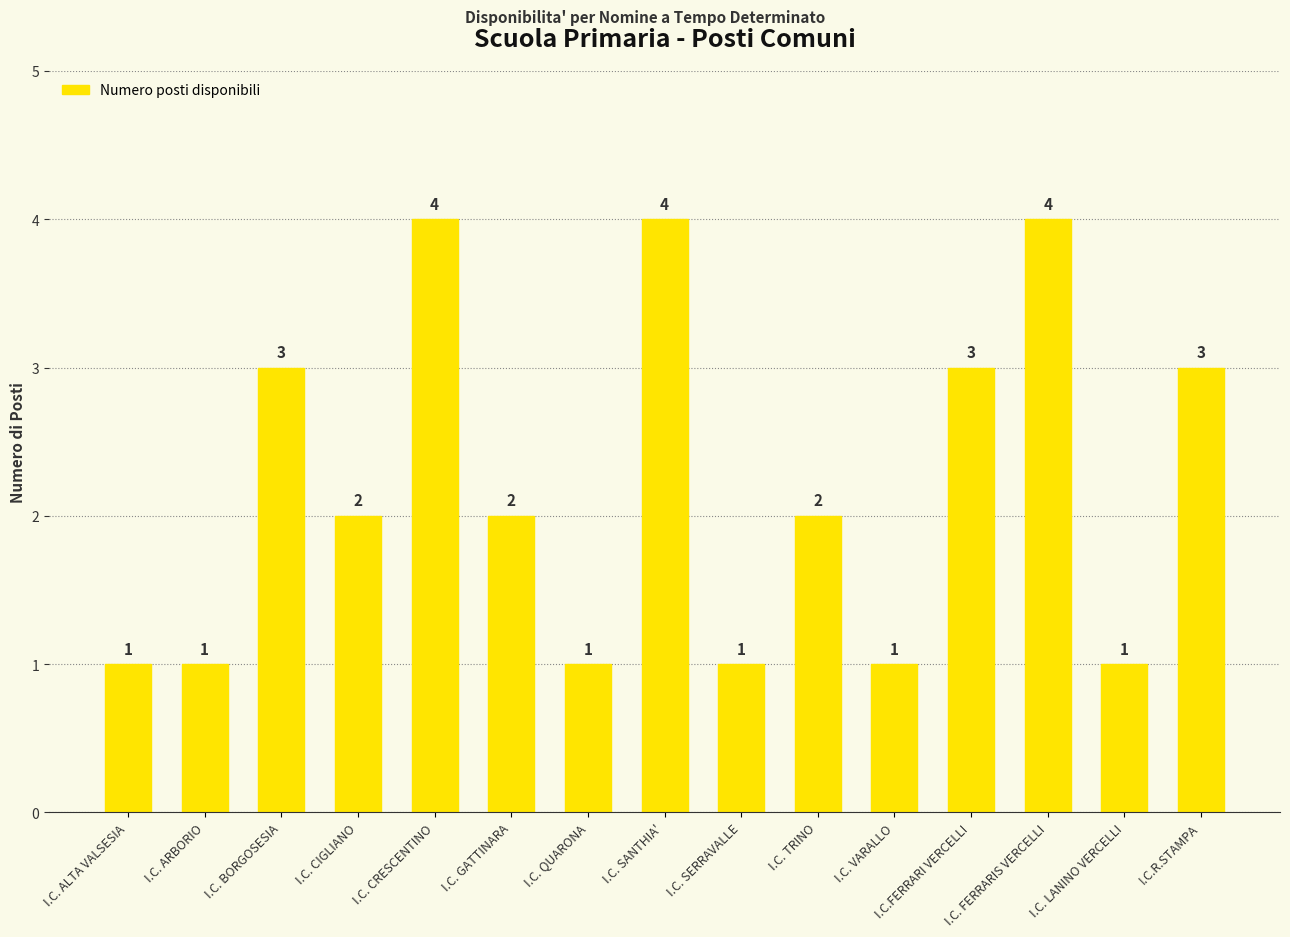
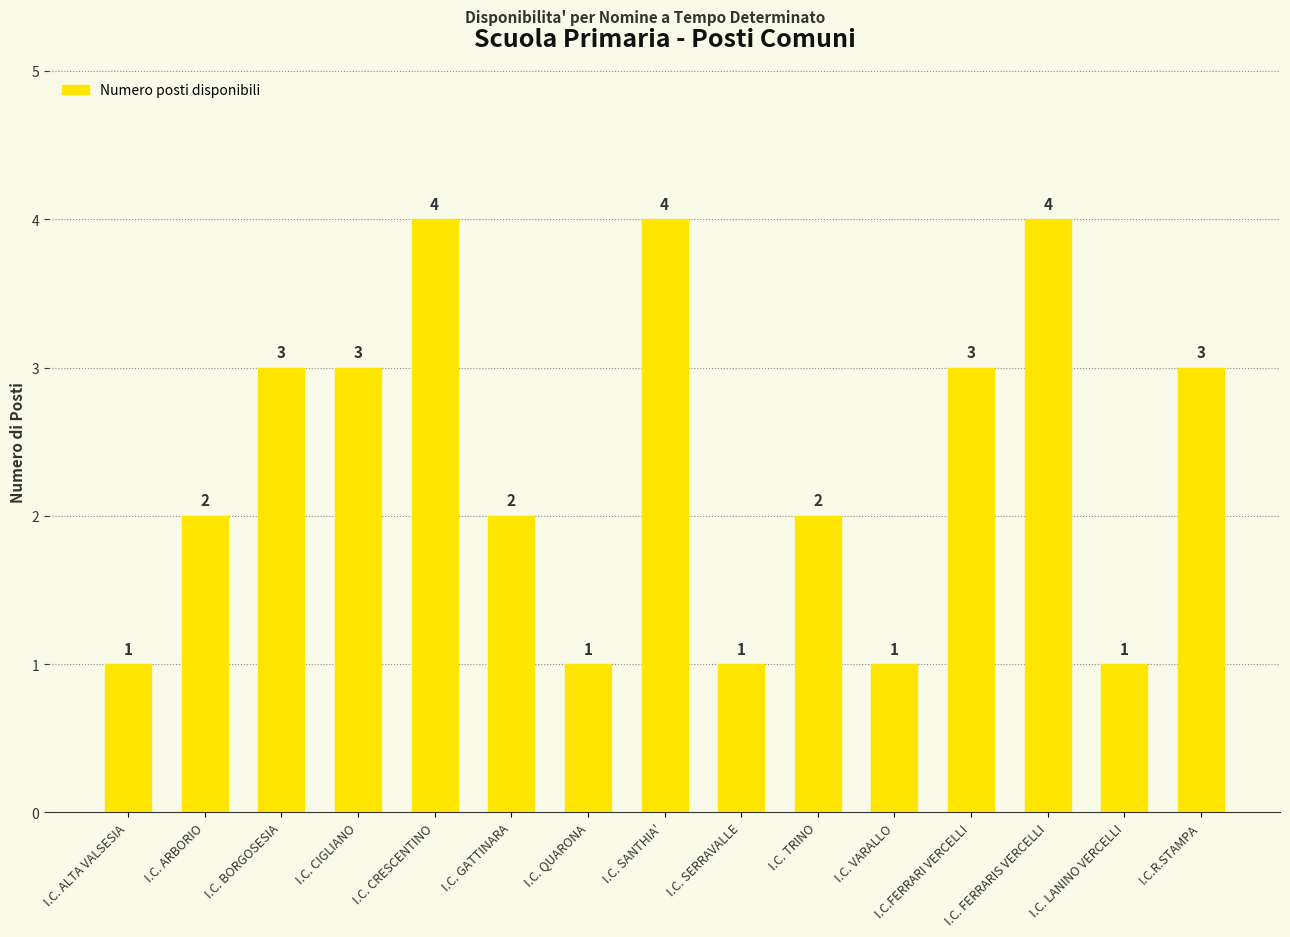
  {
    "I.C. ALTA VALSESIA": 1,
-   "I.C. ARBORIO": 1,
+   "I.C. ARBORIO": 2,
    "I.C. BORGOSESIA": 3,
-   "I.C. CIGLIANO": 2,
+   "I.C. CIGLIANO": 3,
    "I.C. CRESCENTINO": 4,
    "I.C. GATTINARA": 2,
    "I.C. QUARONA": 1,
    "I.C. SANTHIA'": 4,
    "I.C. SERRAVALLE": 1,
    "I.C. TRINO": 2,
    "I.C. VARALLO": 1,
    "I.C.FERRARI VERCELLI": 3,
    "I.C. FERRARIS VERCELLI": 4,
    "I.C. LANINO VERCELLI": 1,
    "I.C.R.STAMPA": 3
  }
